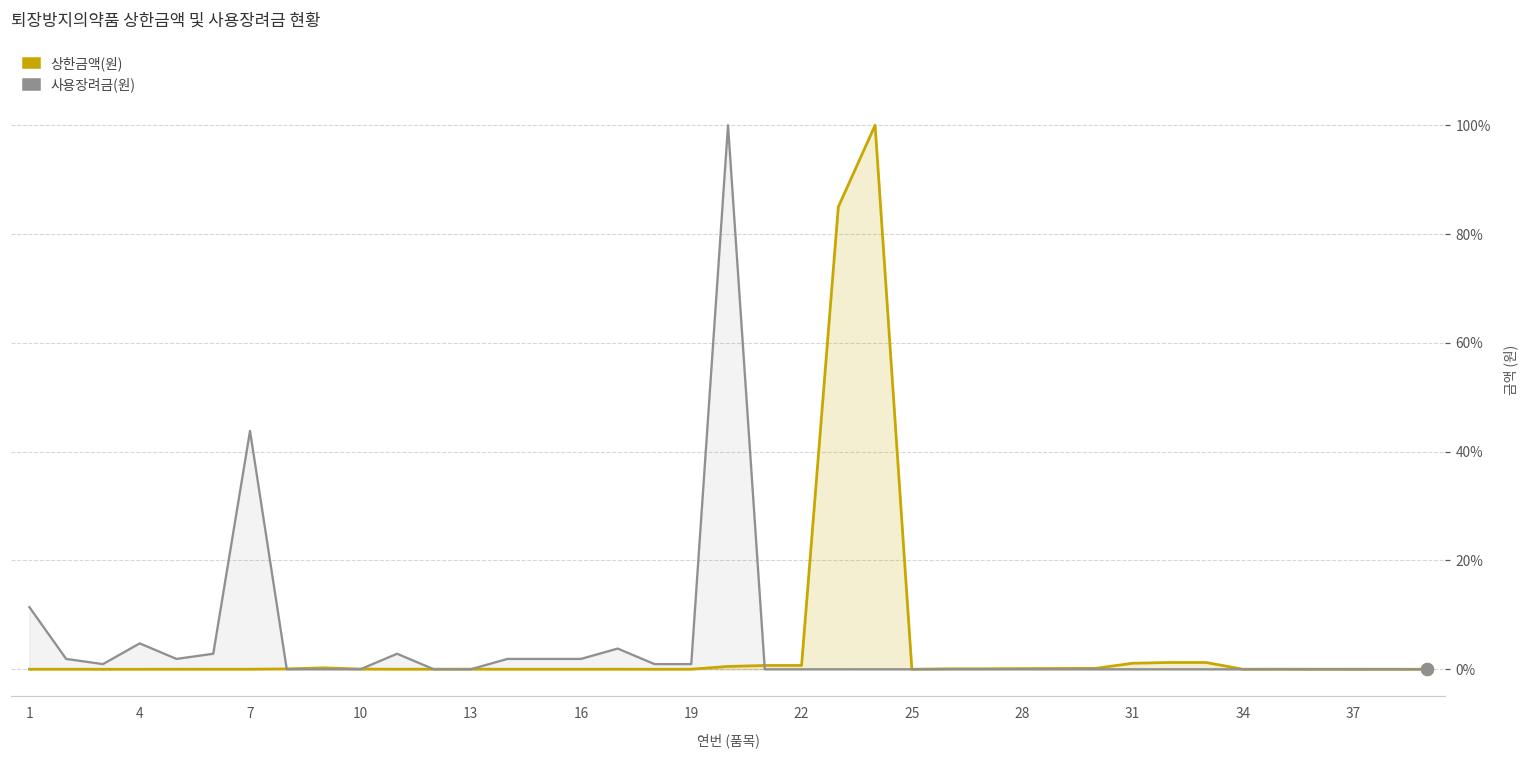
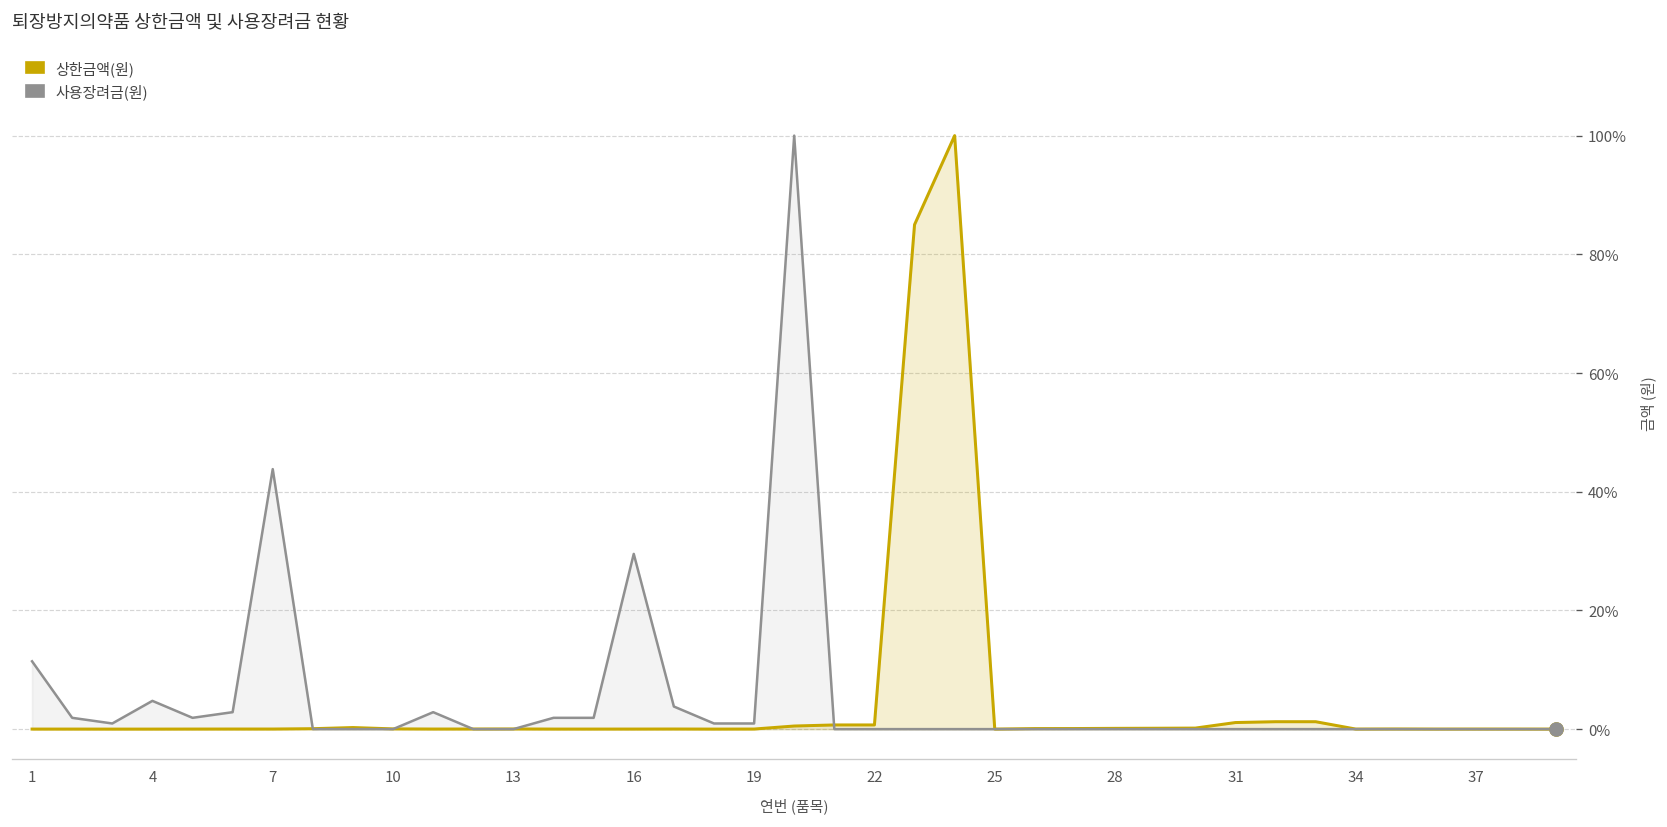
  {
    "사용장려금(원)": {
      "1": "11%",
      "4": "5%",
      "7": "44%",
-     "16": "2%",
+     "16": "30%",
      "19": "1%",
      "22": "0%",
      "31": "0%"
    }
  }
